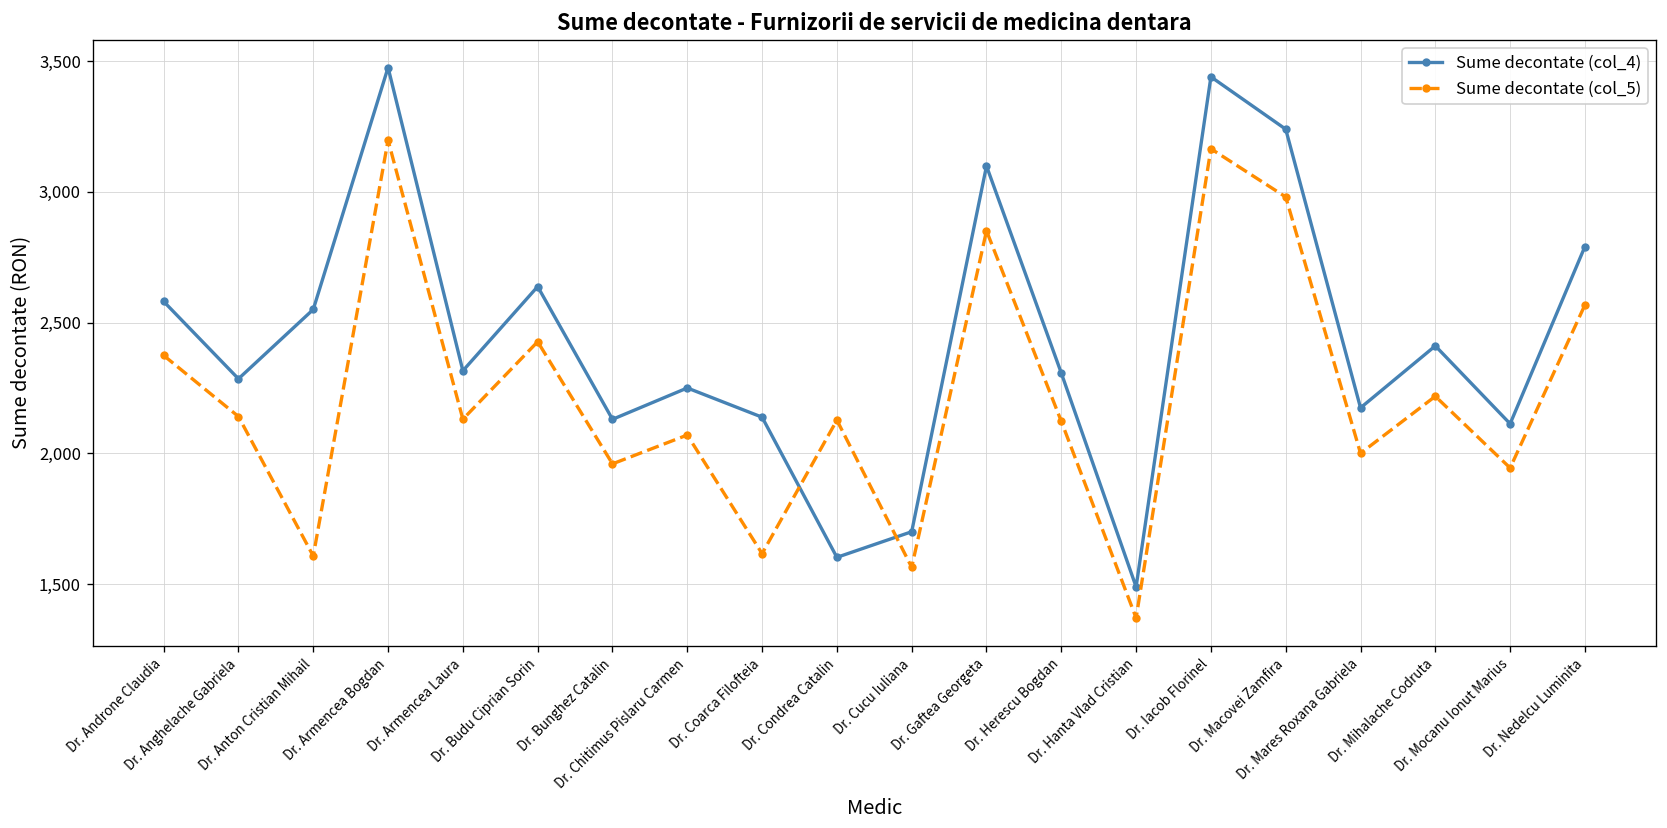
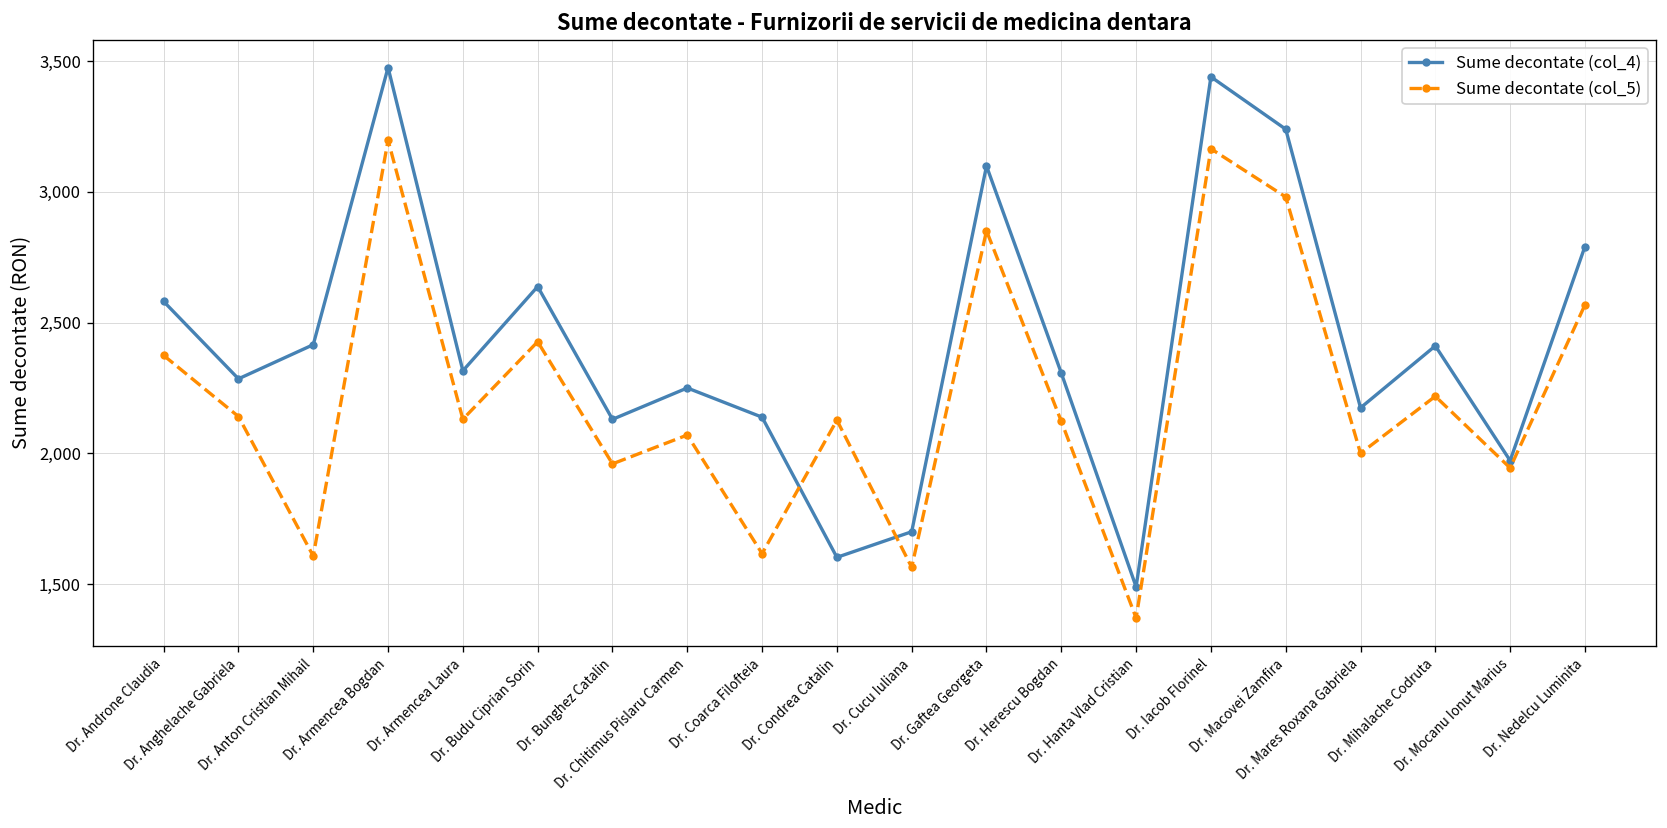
  {
    "Sume decontate (col_4)": {
      "Dr. Androne Claudia": "2,580",
      "Dr. Anghelache Gabriela": "2,290",
-     "Dr. Anton Cristian Mihail": "2,550",
+     "Dr. Anton Cristian Mihail": "2,420",
      "Dr. Armencea Bogdan": "3,480",
      "Dr. Armencea Laura": "2,320",
      "Dr. Budu Ciprian Sorin": "2,640",
      "Dr. Bunghez Catalin": "2,130",
      "Dr. Chitimus Pislaru Carmen": "2,250",
      "Dr. Coarca Filofteia": "2,140",
      "Dr. Condrea Catalin": "1,600",
      "Dr. Cucu Iuliana": "1,700",
      "Dr. Gaftea Georgeta": "3,100",
      "Dr. Herescu Bogdan": "2,310",
      "Dr. Hanta Vlad Cristian": "1,490",
      "Dr. Iacob Florinel": "3,440",
      "Dr. Macovei Zamfira": "3,240",
      "Dr. Mares Roxana Gabriela": "2,170",
      "Dr. Mihalache Codruta": "2,410",
-     "Dr. Mocanu Ionut Marius": "2,110",
+     "Dr. Mocanu Ionut Marius": "1,970",
      "Dr. Nedelcu Luminita": "2,790"
    },
    "Sume decontate (col_5)": {
      "Dr. Androne Claudia": "2,370",
      "Dr. Anghelache Gabriela": "2,140",
      "Dr. Anton Cristian Mihail": "1,610",
      "Dr. Armencea Bogdan": "3,200",
      "Dr. Armencea Laura": "2,130",
      "Dr. Budu Ciprian Sorin": "2,430",
      "Dr. Bunghez Catalin": "1,960",
      "Dr. Chitimus Pislaru Carmen": "2,070",
      "Dr. Coarca Filofteia": "1,620",
      "Dr. Condrea Catalin": "2,130",
      "Dr. Cucu Iuliana": "1,560",
      "Dr. Gaftea Georgeta": "2,850",
      "Dr. Herescu Bogdan": "2,120",
      "Dr. Hanta Vlad Cristian": "1,370",
      "Dr. Iacob Florinel": "3,170",
      "Dr. Macovei Zamfira": "2,980",
      "Dr. Mares Roxana Gabriela": "2,000",
      "Dr. Mihalache Codruta": "2,220",
      "Dr. Mocanu Ionut Marius": "1,940",
      "Dr. Nedelcu Luminita": "2,570"
    }
  }
